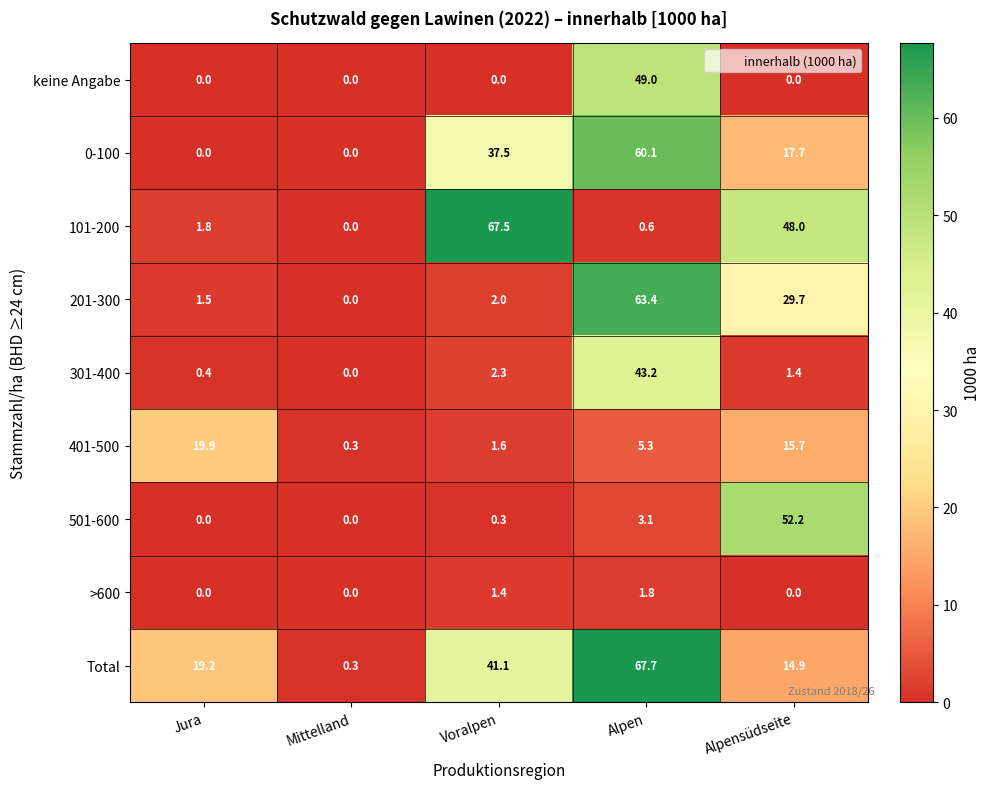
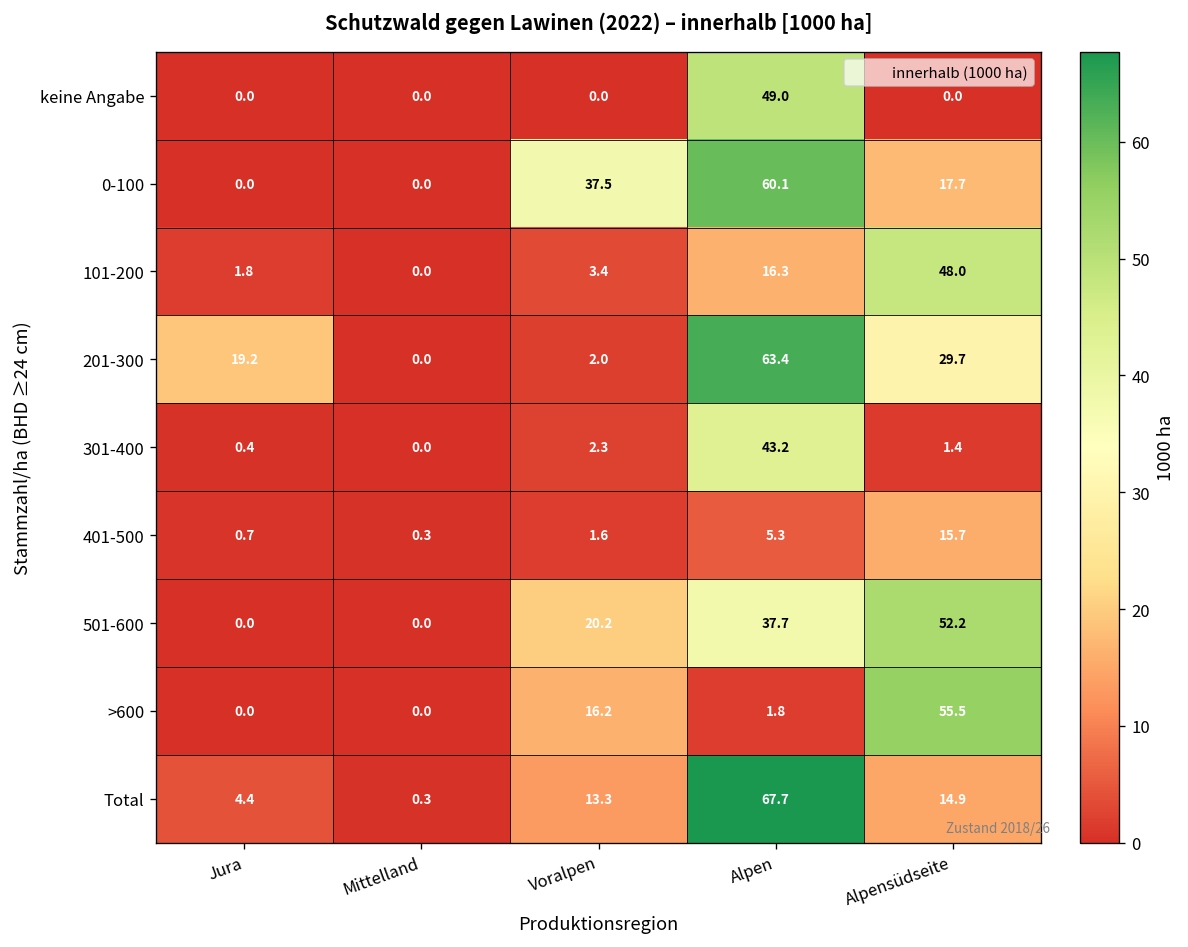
  {
    "keine Angabe": {
      "Jura": 0.0,
      "Mittelland": 0.0,
      "Voralpen": 0.0,
      "Alpen": 49.0,
      "Alpensüdseite": 0.0
    },
    "0-100": {
      "Jura": 0.0,
      "Mittelland": 0.0,
      "Voralpen": 37.5,
      "Alpen": 60.1,
      "Alpensüdseite": 17.7
    },
    "101-200": {
      "Jura": 1.8,
      "Mittelland": 0.0,
-     "Voralpen": 67.5,
-     "Alpen": 0.6,
+     "Voralpen": 3.4,
+     "Alpen": 16.3,
      "Alpensüdseite": 48.0
    },
    "201-300": {
-     "Jura": 1.5,
+     "Jura": 19.2,
      "Mittelland": 0.0,
      "Voralpen": 2.0,
      "Alpen": 63.4,
      "Alpensüdseite": 29.7
    },
    "301-400": {
      "Jura": 0.4,
      "Mittelland": 0.0,
      "Voralpen": 2.3,
      "Alpen": 43.2,
      "Alpensüdseite": 1.4
    },
    "401-500": {
-     "Jura": 19.9,
+     "Jura": 0.7,
      "Mittelland": 0.3,
      "Voralpen": 1.6,
      "Alpen": 5.3,
      "Alpensüdseite": 15.7
    },
    "501-600": {
      "Jura": 0.0,
      "Mittelland": 0.0,
-     "Voralpen": 0.3,
-     "Alpen": 3.1,
+     "Voralpen": 20.2,
+     "Alpen": 37.7,
      "Alpensüdseite": 52.2
    },
    ">600": {
      "Jura": 0.0,
      "Mittelland": 0.0,
-     "Voralpen": 1.4,
+     "Voralpen": 16.2,
      "Alpen": 1.8,
-     "Alpensüdseite": 0.0
+     "Alpensüdseite": 55.5
    },
    "Total": {
-     "Jura": 19.2,
+     "Jura": 4.4,
      "Mittelland": 0.3,
-     "Voralpen": 41.1,
+     "Voralpen": 13.3,
      "Alpen": 67.7
    }
  }
